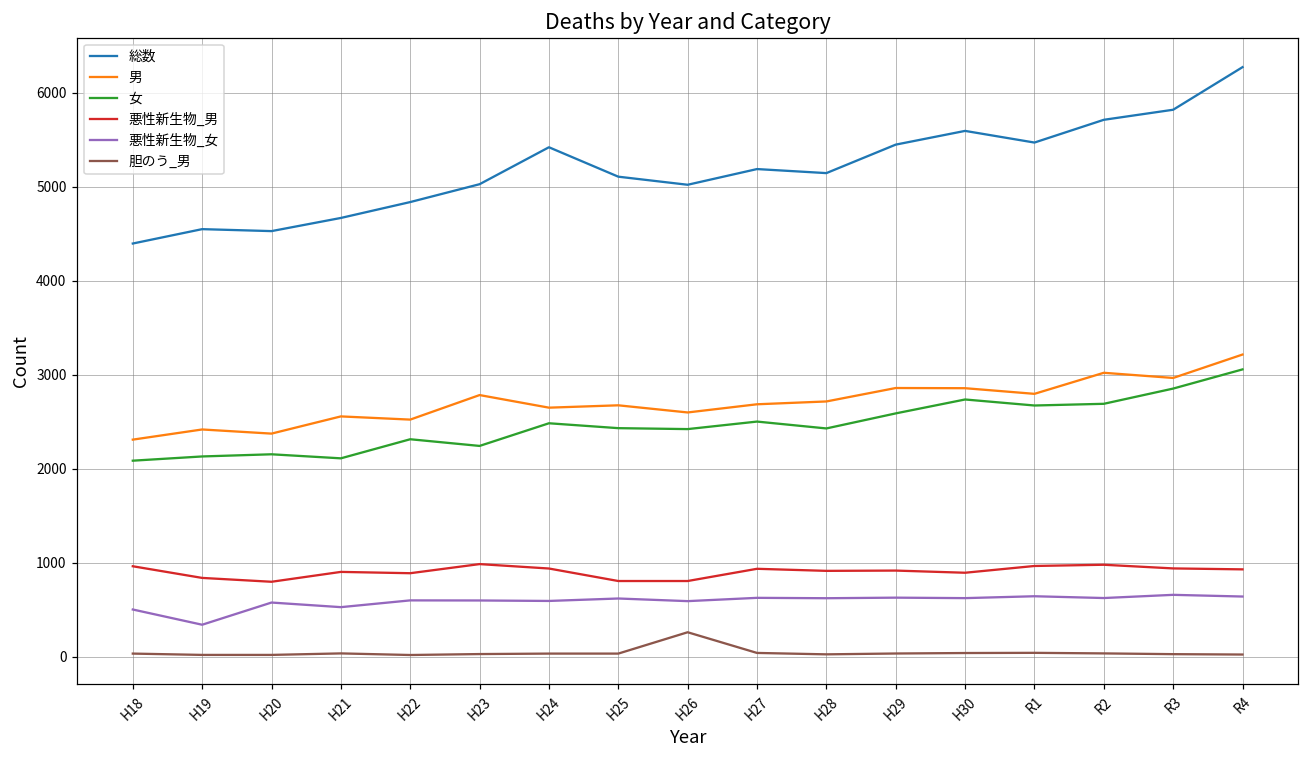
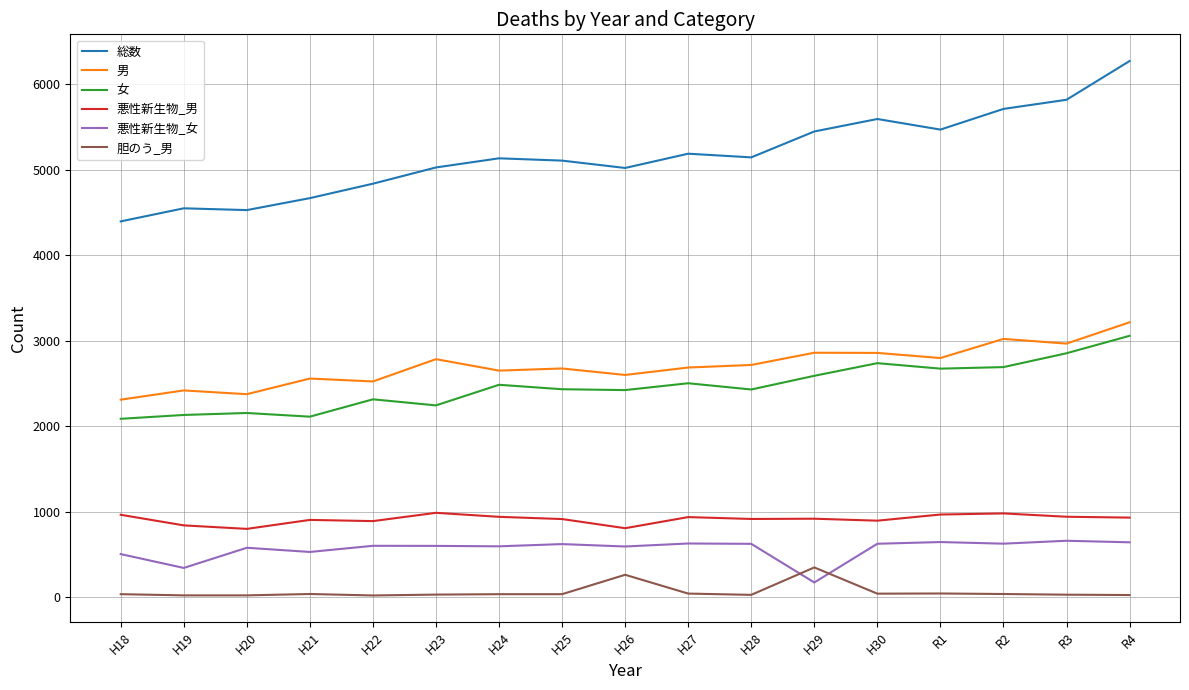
  {
    "総数": {
      "H18": 4400,
      "H19": 4500,
      "H20": 4500,
      "H21": 4700,
      "H22": 4800,
      "H23": 5000,
-     "H24": 5400,
+     "H24": 5100,
      "H25": 5100,
      "H26": 5000,
      "H27": 5200,
      "H28": 5100,
      "H29": 5400,
      "H30": 5600,
      "R1": 5500,
      "R2": 5700,
      "R3": 5800,
      "R4": 6300
    },
    "男": {
      "H18": 2300,
      "H19": 2400,
      "H20": 2400,
      "H21": 2600,
      "H22": 2500,
      "H23": 2800,
      "H24": 2700,
      "H25": 2700,
      "H26": 2600,
      "H27": 2700,
      "H28": 2700,
      "H29": 2900,
      "H30": 2900,
      "R1": 2800,
      "R2": 3000,
      "R3": 3000,
      "R4": 3200
    },
    "女": {
      "H18": 2100,
      "H19": 2100,
      "H20": 2200,
      "H21": 2100,
      "H22": 2300,
      "H23": 2200,
      "H24": 2500,
      "H25": 2400,
      "H26": 2400,
      "H27": 2500,
      "H28": 2400,
      "H29": 2600,
      "H30": 2700,
      "R1": 2700,
      "R2": 2700,
      "R3": 2900,
      "R4": 3100
    },
    "悪性新生物_男": {
      "H18": 1000,
      "H19": 800,
      "H20": 800,
      "H21": 900,
      "H22": 900,
      "H23": 1000,
      "H24": 900,
-     "H25": 800,
+     "H25": 900,
      "H26": 800,
      "H27": 900,
      "H28": 900,
      "H29": 900,
      "H30": 900,
      "R1": 1000,
      "R2": 1000,
      "R3": 900,
      "R4": 900
    },
    "悪性新生物_女": {
      "H18": 500,
      "H19": 300,
      "H20": 600,
      "H21": 500,
      "H22": 600,
      "H23": 600,
      "H24": 600,
      "H25": 600,
      "H26": 600,
      "H27": 600,
      "H28": 600,
-     "H29": 600,
+     "H29": 200,
      "H30": 600,
      "R1": 600,
      "R2": 600,
      "R3": 700,
      "R4": 600
    },
    "胆のう_男": {
      "H18": 0,
      "H19": 0,
      "H20": 0,
      "H21": 0,
      "H22": 0,
      "H23": 0,
      "H24": 0,
      "H25": 0,
      "H26": 300,
      "H27": 0,
      "H28": 0,
-     "H29": 0,
+     "H29": 300,
      "H30": 0,
      "R1": 0,
      "R2": 0,
      "R3": 0,
      "R4": 0
    }
  }
